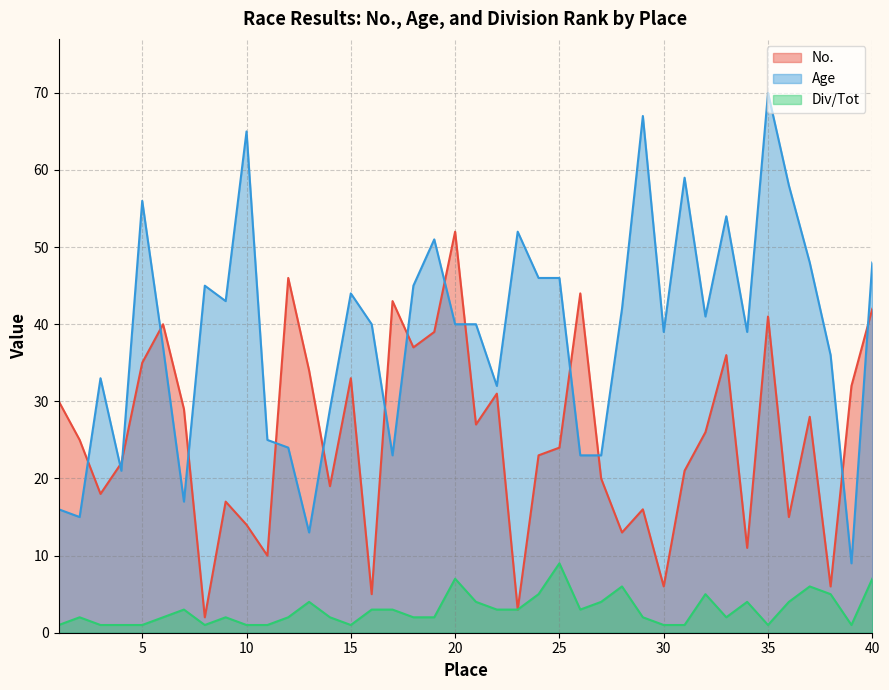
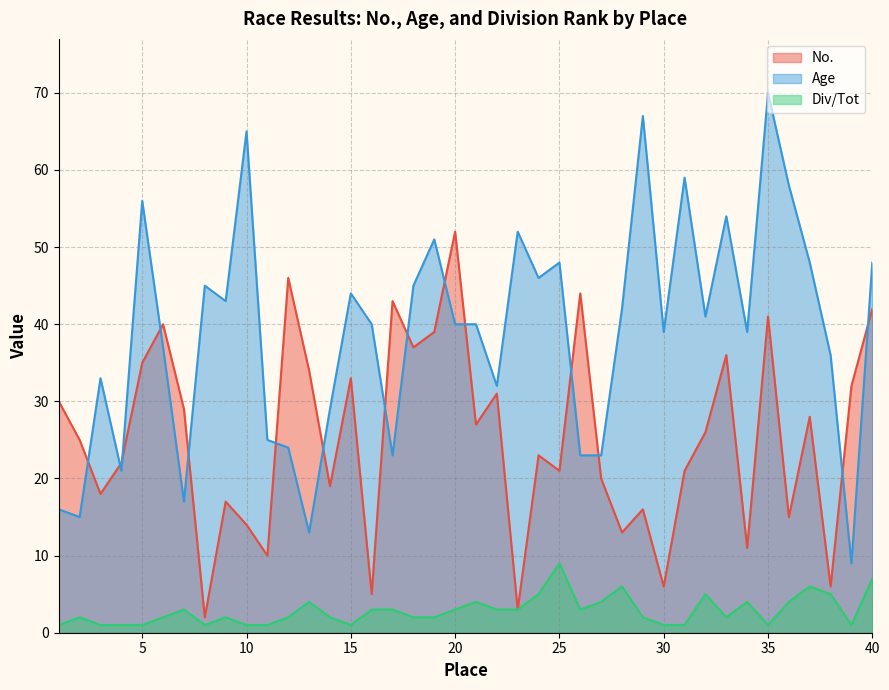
  {
    "No.": {
      "5": 35,
      "10": 14,
      "15": 33,
      "20": 52,
-     "25": 24,
+     "25": 21,
      "30": 6,
      "35": 41,
      "40": 42
    },
    "Age": {
      "5": 56,
      "10": 65,
      "15": 44,
      "20": 40,
-     "25": 46,
+     "25": 48,
      "30": 39,
      "40": 48
    },
    "Div/Tot": {
      "5": 1,
      "10": 1,
      "15": 1,
-     "20": 7,
+     "20": 3,
      "25": 9,
      "30": 1,
      "35": 1,
      "40": 7
    }
  }
